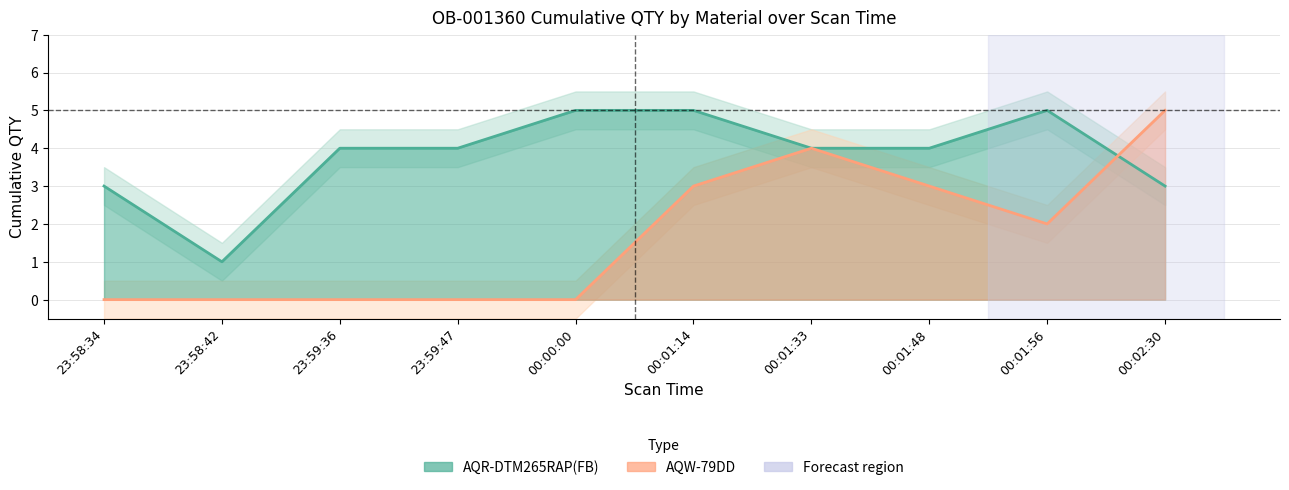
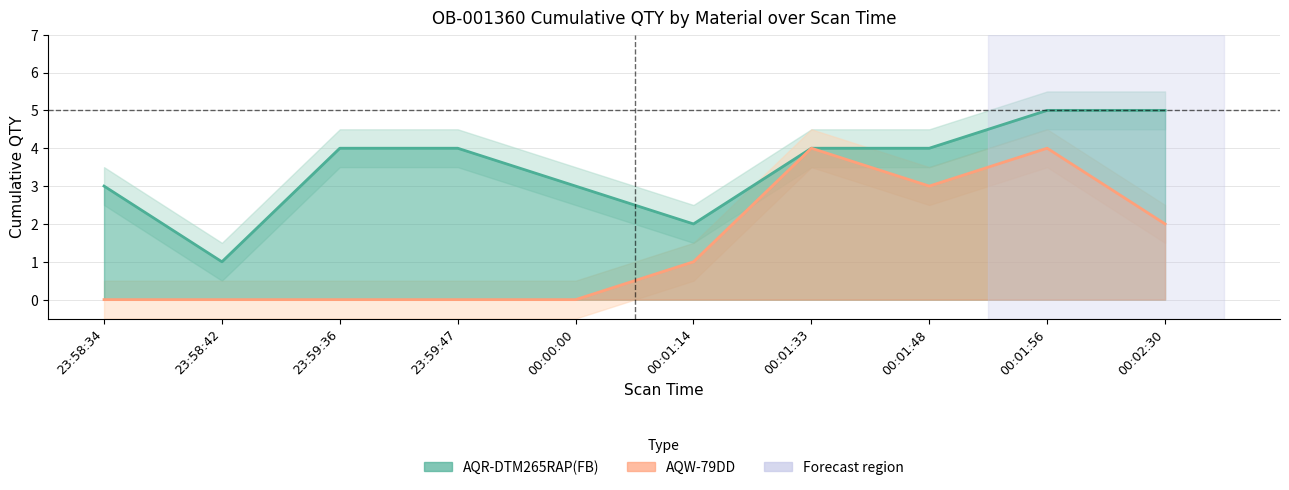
  {
    "AQR-DTM265RAP(FB)": {
      "23:58:34": 3,
      "23:58:42": 1,
      "23:59:36": 4,
      "23:59:47": 4,
-     "00:00:00": 5,
-     "00:01:14": 5,
+     "00:00:00": 3,
+     "00:01:14": 2,
      "00:01:48": 4,
      "00:01:56": 5,
-     "00:02:30": 3
+     "00:02:30": 5
    },
    "AQW-79DD": {
      "23:58:34": 0,
      "23:58:42": 0,
      "23:59:36": 0,
      "23:59:47": 0,
      "00:00:00": 0,
-     "00:01:14": 3,
+     "00:01:14": 1,
      "00:01:48": 3,
-     "00:01:56": 2,
-     "00:02:30": 5
+     "00:01:56": 4,
+     "00:02:30": 2
    }
  }
